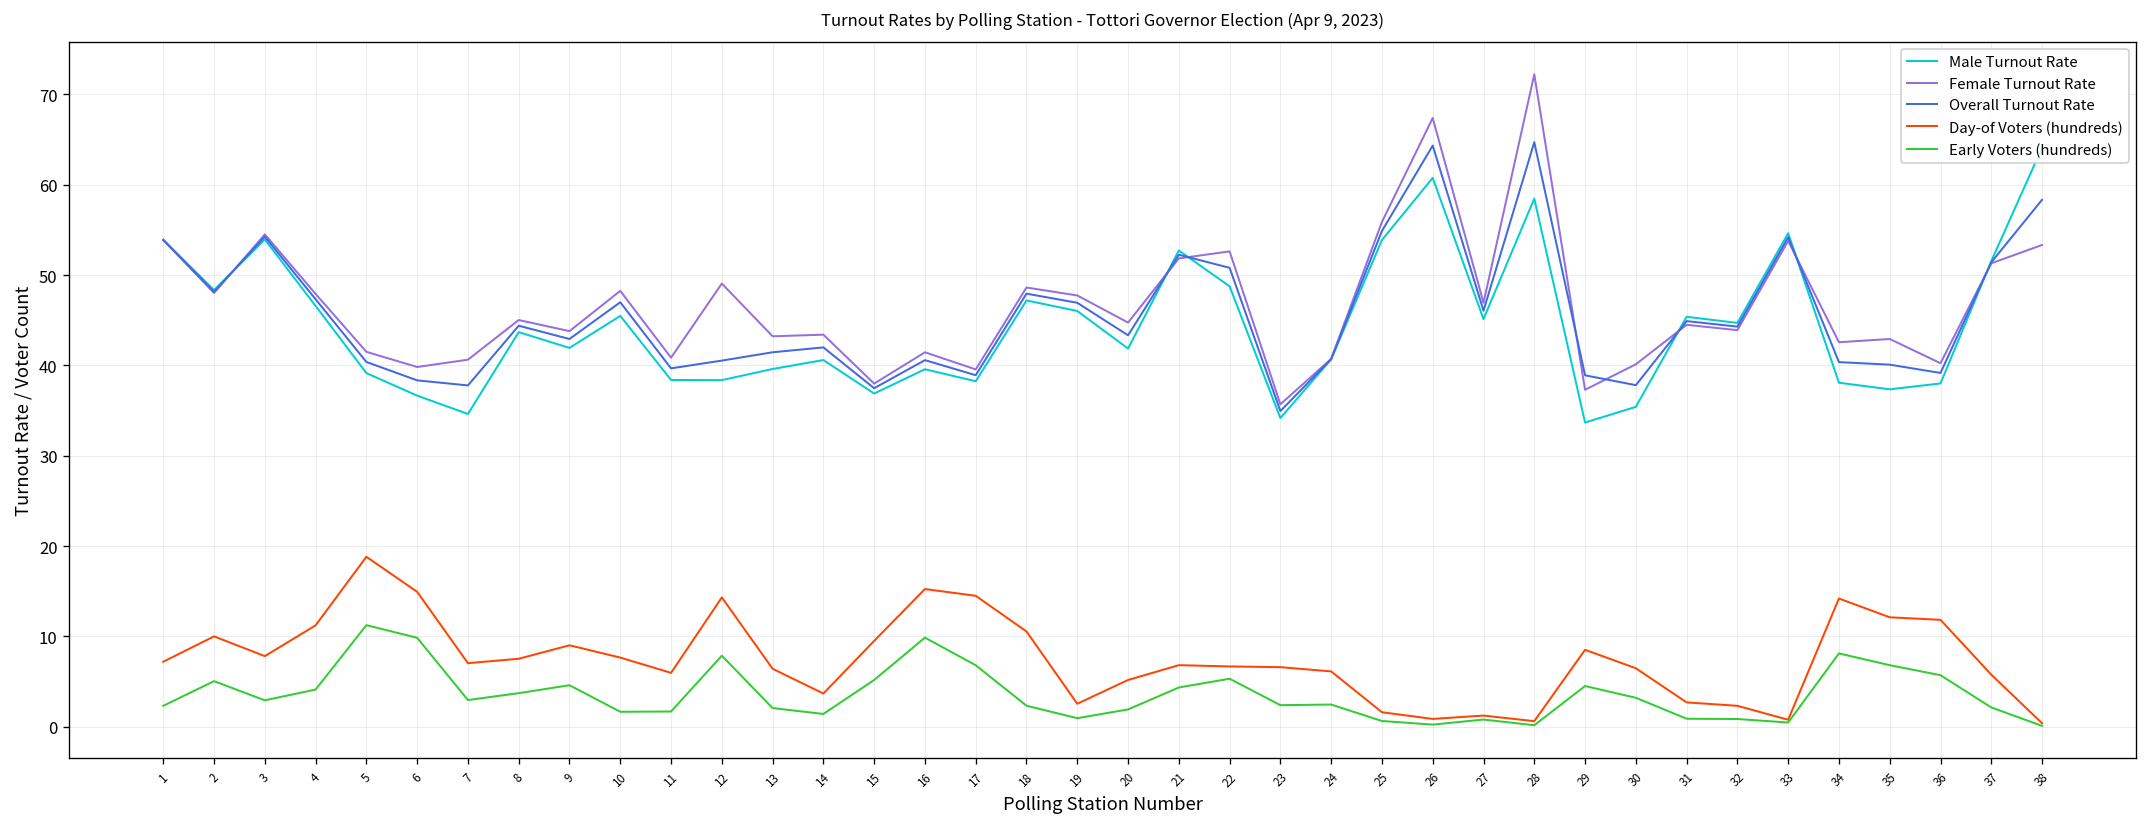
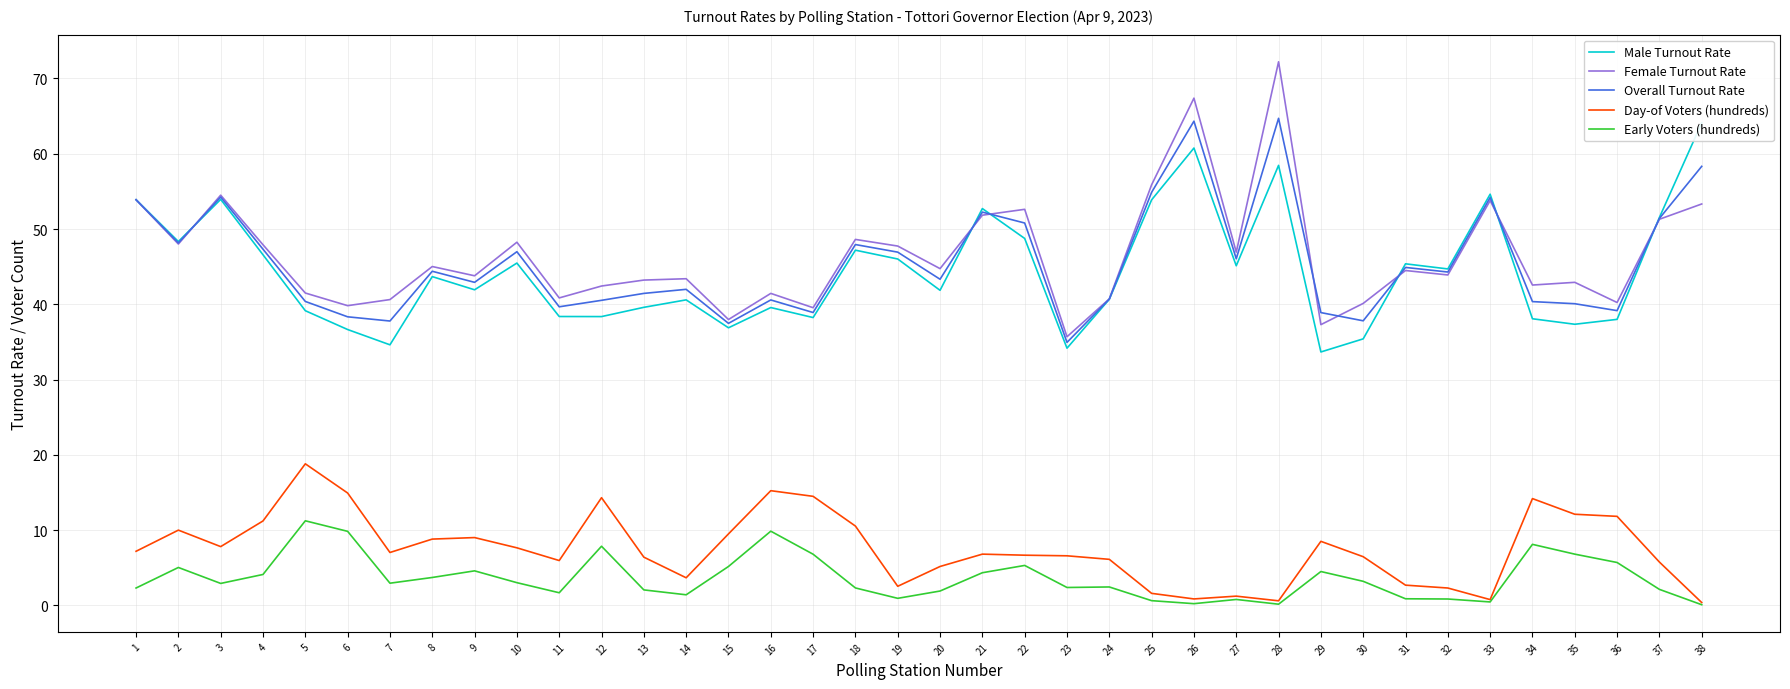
  {
    "Male Turnout Rate": {
      "4": 47,
      "5": 39,
      "6": 37,
      "7": 35,
      "8": 44,
      "9": 42,
      "10": 45,
      "11": 38,
      "12": 38,
      "13": 40,
      "14": 41,
      "15": 37,
      "16": 40,
      "17": 38,
      "18": 47,
      "19": 46,
      "20": 42,
      "21": 53,
      "22": 49,
      "23": 34,
      "25": 54,
      "26": 61,
      "27": 45,
      "28": 58,
      "29": 34,
      "30": 35,
      "31": 45,
      "32": 45,
      "33": 55,
      "34": 38,
      "35": 37,
      "36": 38
    },
    "Female Turnout Rate": {
      "4": 48,
      "5": 42,
      "6": 40,
      "7": 41,
      "8": 45,
      "9": 44,
      "10": 48,
      "11": 41,
-     "12": 49,
+     "12": 42,
      "13": 43,
      "14": 43,
      "15": 38,
      "16": 41,
      "17": 40,
      "18": 49,
      "19": 48,
      "20": 45,
      "21": 52,
      "22": 53,
      "23": 36,
      "25": 56,
      "26": 67,
      "27": 47,
      "28": 72,
      "29": 37,
      "30": 40,
      "31": 44,
      "32": 44,
      "33": 54,
      "34": 43,
      "35": 43,
      "36": 40,
      "38": 53
    },
    "Overall Turnout Rate": {
      "4": 47,
      "5": 40,
      "6": 38,
      "7": 38,
      "8": 44,
      "9": 43,
      "10": 47,
      "11": 40,
      "12": 41,
      "13": 41,
      "14": 42,
      "15": 37,
      "16": 41,
      "17": 39,
      "18": 48,
      "19": 47,
      "20": 43,
      "21": 52,
      "22": 51,
      "23": 35,
      "25": 55,
      "26": 64,
      "27": 46,
      "28": 65,
      "29": 39,
      "30": 38,
      "31": 45,
      "32": 44,
      "33": 54,
      "34": 40,
      "35": 40,
      "36": 39,
      "38": 58
    },
    "Day-of Voters (hundreds)": {
      "1": 7,
      "2": 10,
      "3": 8,
      "4": 11,
      "5": 19,
      "6": 15,
      "7": 7,
-     "8": 8,
+     "8": 9,
      "9": 9,
      "10": 8,
      "11": 6,
      "12": 14,
      "13": 6,
      "14": 4,
      "15": 10,
      "16": 15,
      "17": 14,
      "18": 11,
      "19": 3,
      "20": 5,
      "21": 7,
      "22": 7,
      "23": 7,
      "24": 6,
      "25": 2,
      "26": 1,
      "27": 1,
      "28": 1,
      "29": 9,
      "30": 6,
      "31": 3,
      "32": 2,
      "34": 14,
      "35": 12,
      "36": 12,
      "37": 6
    },
    "Early Voters (hundreds)": {
      "1": 2,
      "2": 5,
      "3": 3,
      "4": 4,
      "5": 11,
      "6": 10,
      "7": 3,
      "8": 4,
      "9": 5,
-     "10": 2,
+     "10": 3,
      "11": 2,
      "12": 8,
      "13": 2,
      "14": 1,
      "15": 5,
      "16": 10,
      "17": 7,
      "18": 2,
      "19": 1,
      "20": 2,
      "21": 4,
      "22": 5,
      "23": 2,
      "24": 2,
      "25": 1,
      "26": 0,
      "27": 1,
      "28": 0,
      "29": 5,
      "30": 3,
      "31": 1,
      "32": 1,
      "34": 8,
      "35": 7,
      "36": 6,
      "37": 2
    }
  }
